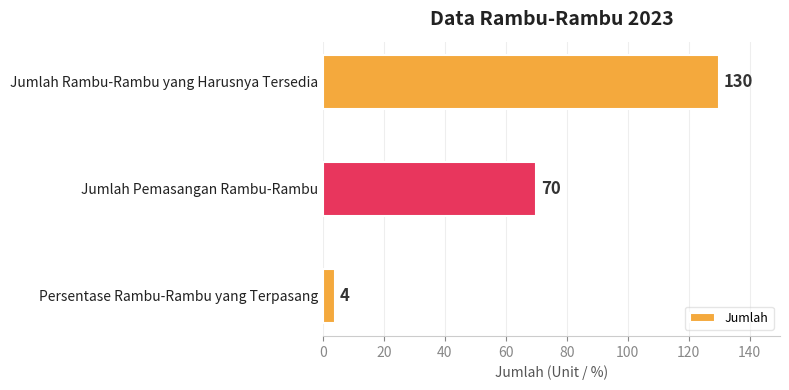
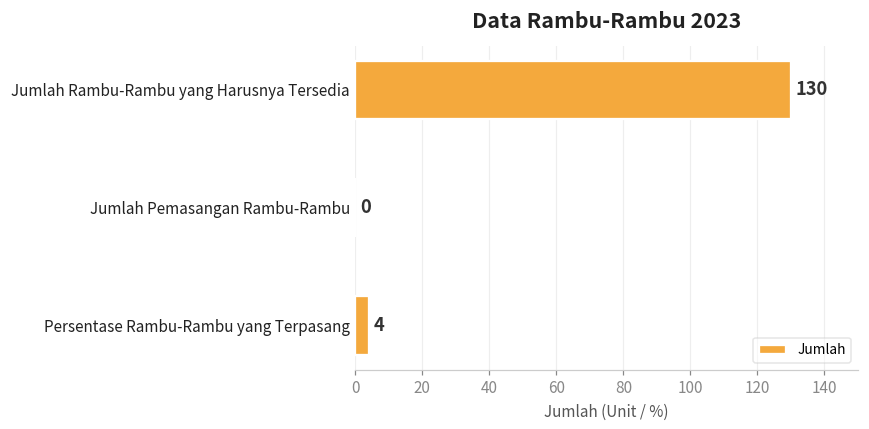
  {
    "Jumlah Rambu-Rambu yang Harusnya Tersedia": 130,
-   "Jumlah Pemasangan Rambu-Rambu": 70,
+   "Jumlah Pemasangan Rambu-Rambu": 0,
    "Persentase Rambu-Rambu yang Terpasang": 4
  }
